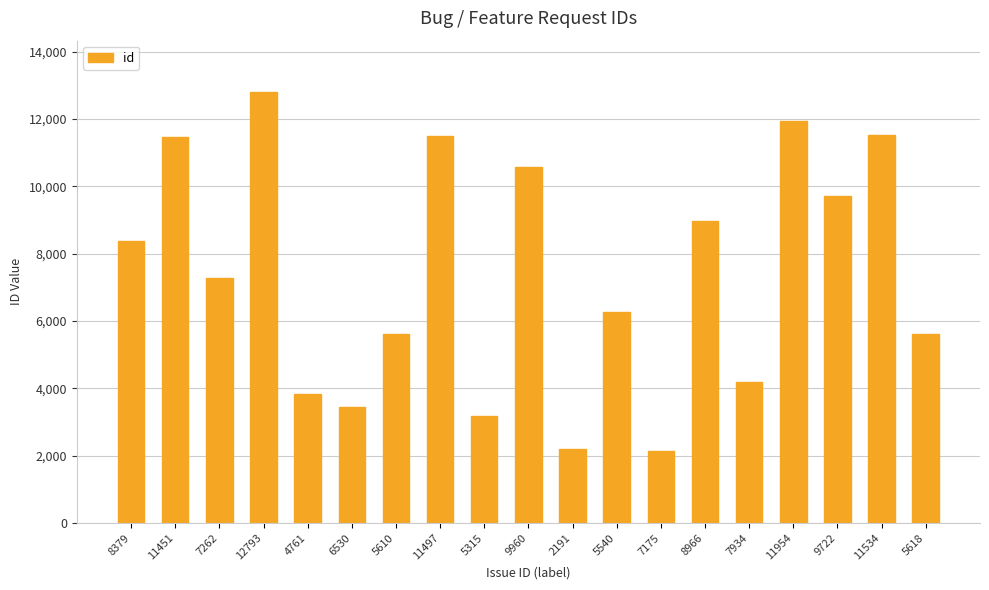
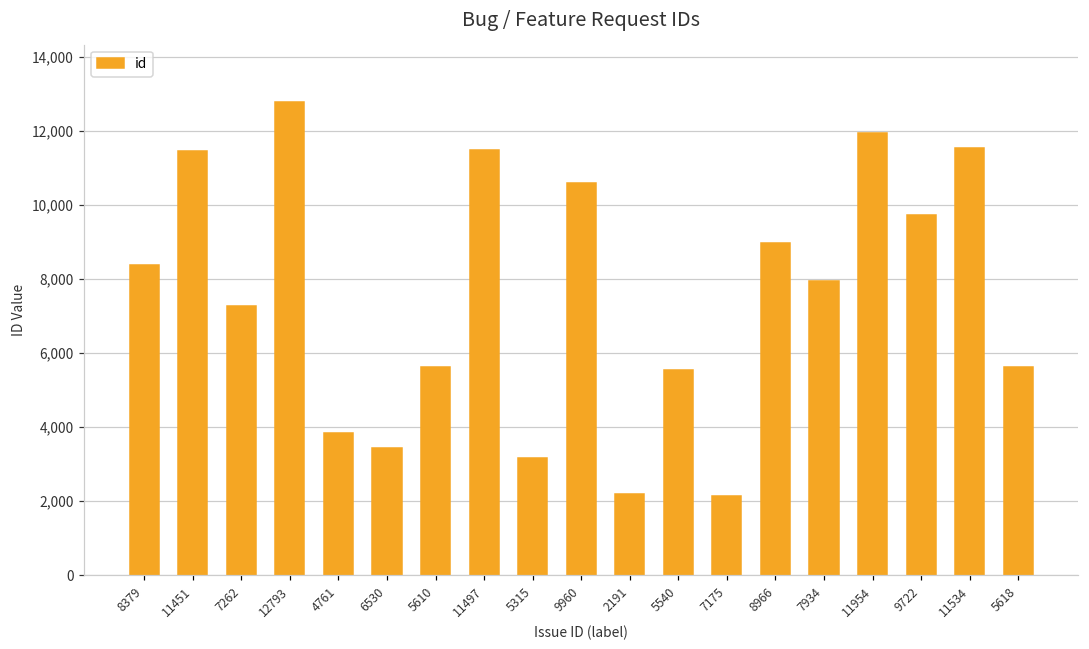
  {
    "8379": "8,400",
    "11451": "11,500",
    "7262": "7,300",
    "12793": "12,800",
    "4761": "3,800",
    "6530": "3,400",
    "5610": "5,600",
    "11497": "11,500",
    "5315": "3,200",
    "9960": "10,600",
    "2191": "2,200",
-   "5540": "6,300",
+   "5540": "5,500",
    "7175": "2,100",
    "8966": "9,000",
-   "7934": "4,200",
+   "7934": "7,900",
    "11954": "12,000",
    "9722": "9,700",
    "11534": "11,500",
    "5618": "5,600"
  }
